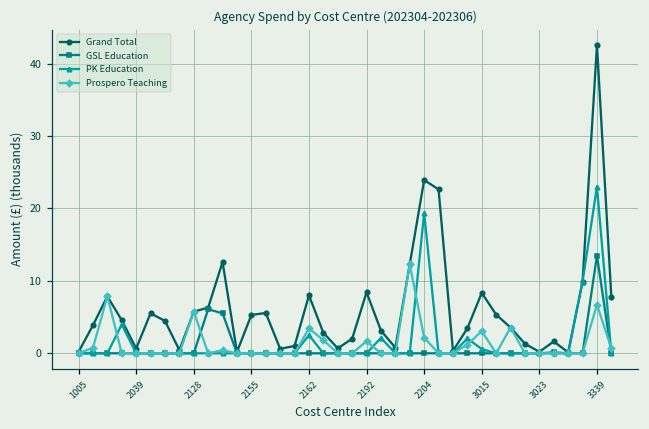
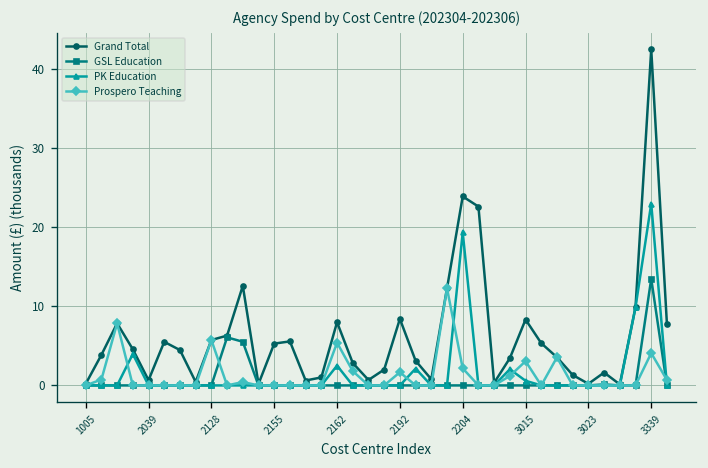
  {
    "Prospero Teaching": {
-     "2162": 3,
+     "2162": 5,
      "2192": 2,
      "2204": 2,
      "3015": 3,
-     "3339": 7
+     "3339": 4
    }
  }
